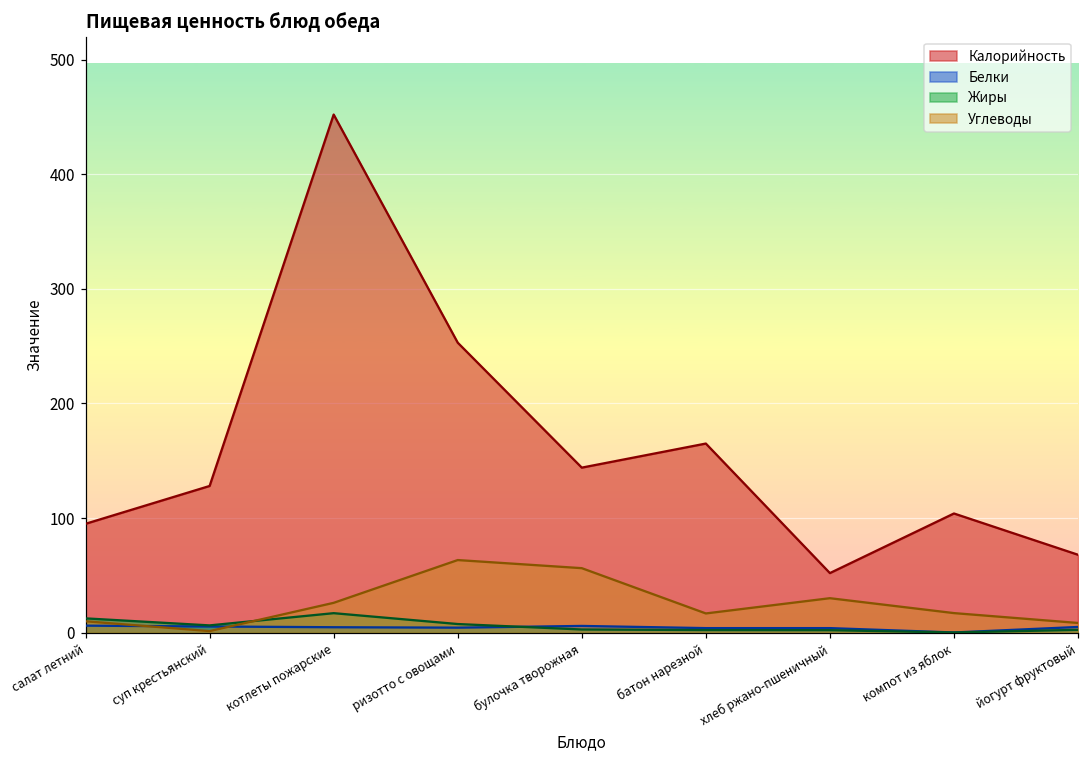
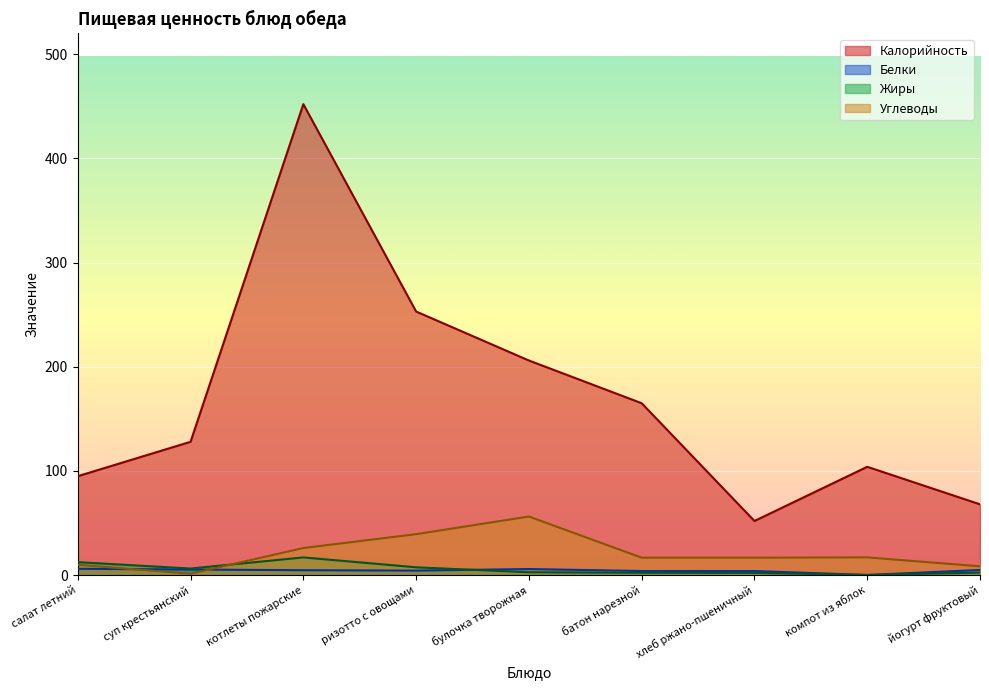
  {
    "Калорийность": {
      "салат летний": 95,
      "суп крестьянский": 128,
      "котлеты пожарские": 452,
      "ризотто с овощами": 253,
-     "булочка творожная": 144,
+     "булочка творожная": 206,
      "батон нарезной": 165,
      "хлеб ржано-пшеничный": 52,
      "компот из яблок": 104,
      "йогурт фруктовый": 68
    },
    "Белки": {
      "салат летний": 6,
      "котлеты пожарские": 5,
      "ризотто с овощами": 4,
      "булочка творожная": 6,
      "йогурт фруктовый": 5
    },
    "Жиры": {
      "салат летний": 13,
      "котлеты пожарские": 17,
      "ризотто с овощами": 8,
      "булочка творожная": 3,
      "йогурт фруктовый": 3
    },
    "Углеводы": {
      "салат летний": 10,
      "суп крестьянский": 1,
      "котлеты пожарские": 26,
-     "ризотто с овощами": 63,
+     "ризотто с овощами": 39,
      "булочка творожная": 56,
      "батон нарезной": 17,
-     "хлеб ржано-пшеничный": 30,
+     "хлеб ржано-пшеничный": 17,
      "компот из яблок": 17,
      "йогурт фруктовый": 9
    }
  }
